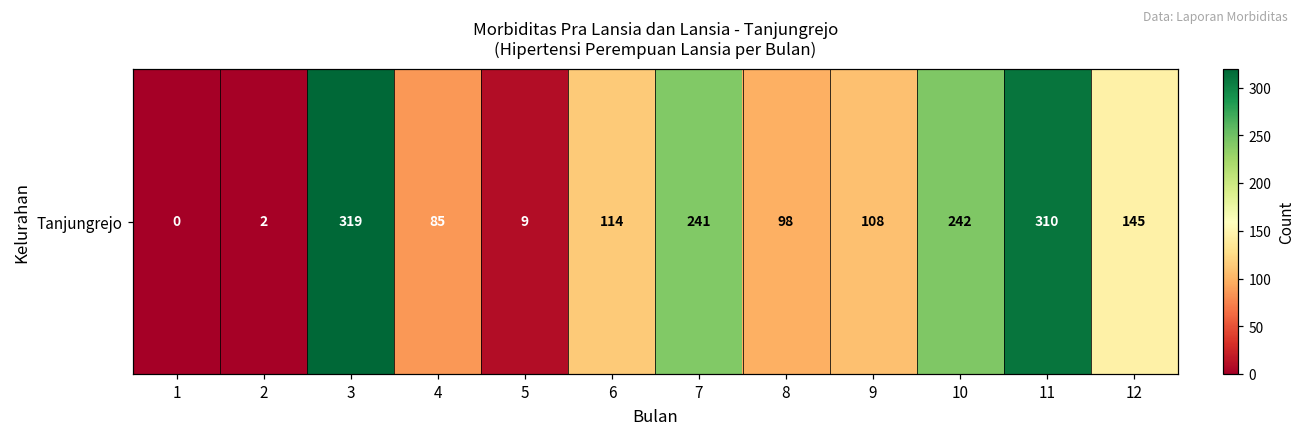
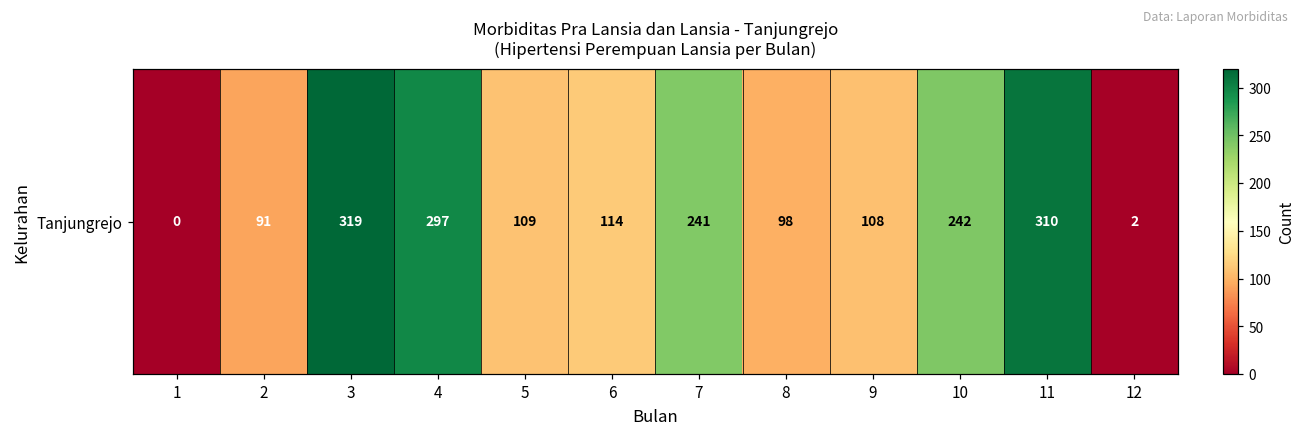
  {
    "Tanjungrejo": {
      "1": 0,
-     "2": 2,
+     "2": 91,
      "3": 319,
-     "4": 85,
-     "5": 9,
+     "4": 297,
+     "5": 109,
      "6": 114,
      "7": 241,
      "8": 98,
      "9": 108,
      "10": 242,
      "11": 310,
-     "12": 145
+     "12": 2
    }
  }
